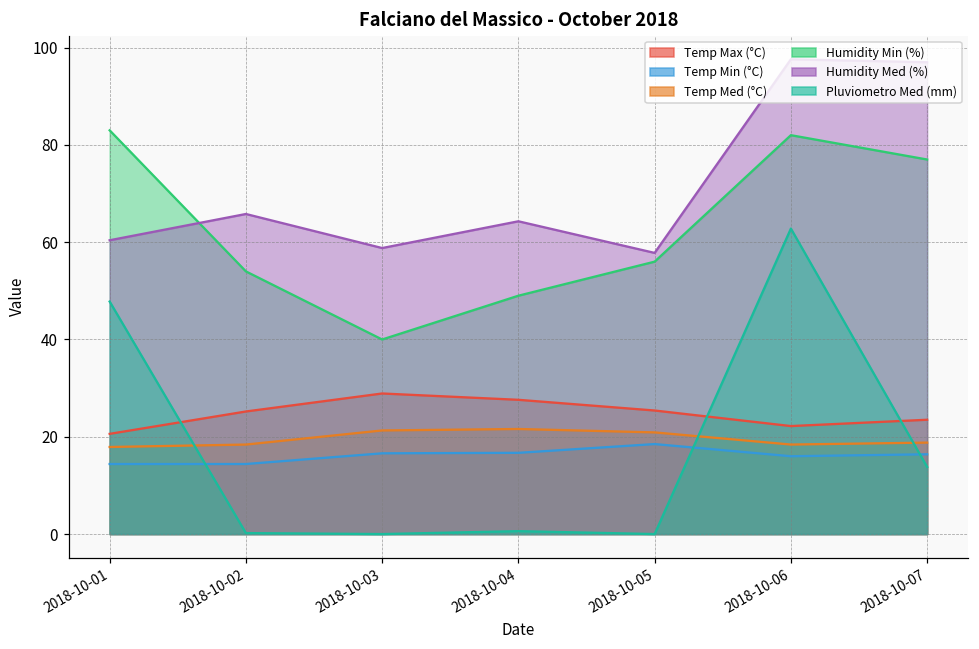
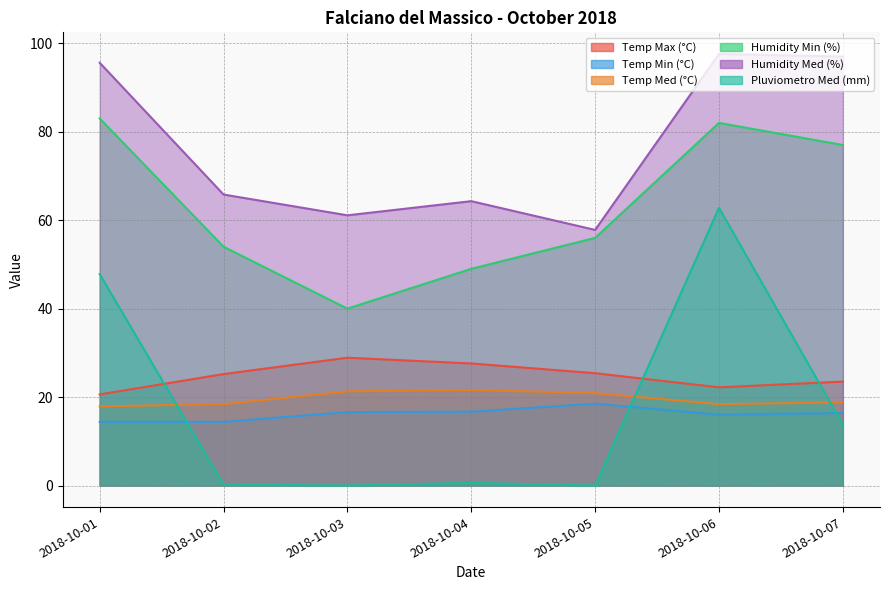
  {
    "Humidity Med (%)": {
-     "2018-10-01": 60,
+     "2018-10-01": 96,
      "2018-10-02": 66,
-     "2018-10-03": 59,
+     "2018-10-03": 61,
      "2018-10-04": 64,
      "2018-10-05": 58
    }
  }
